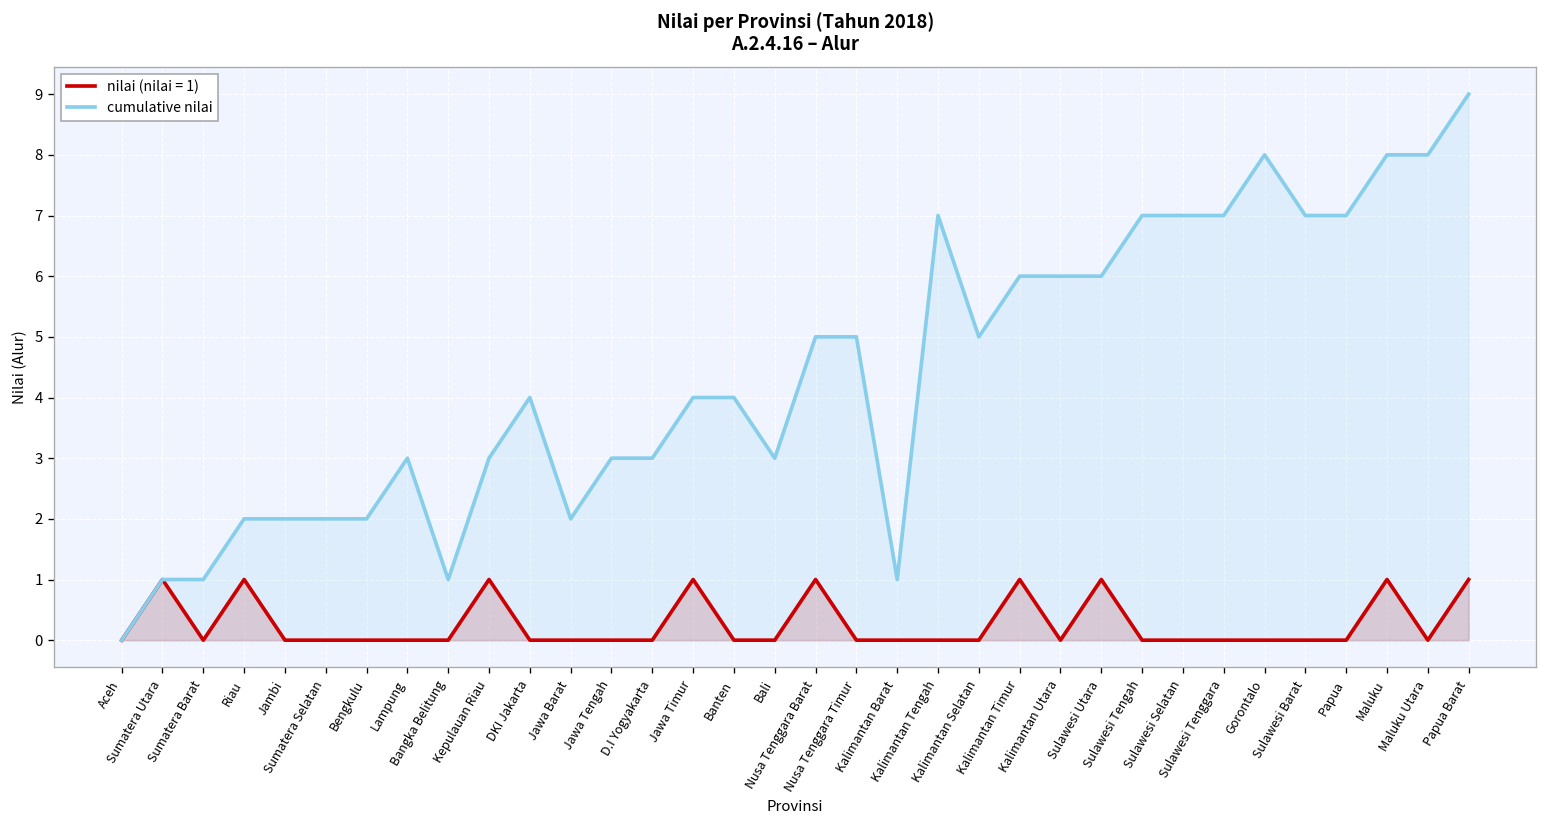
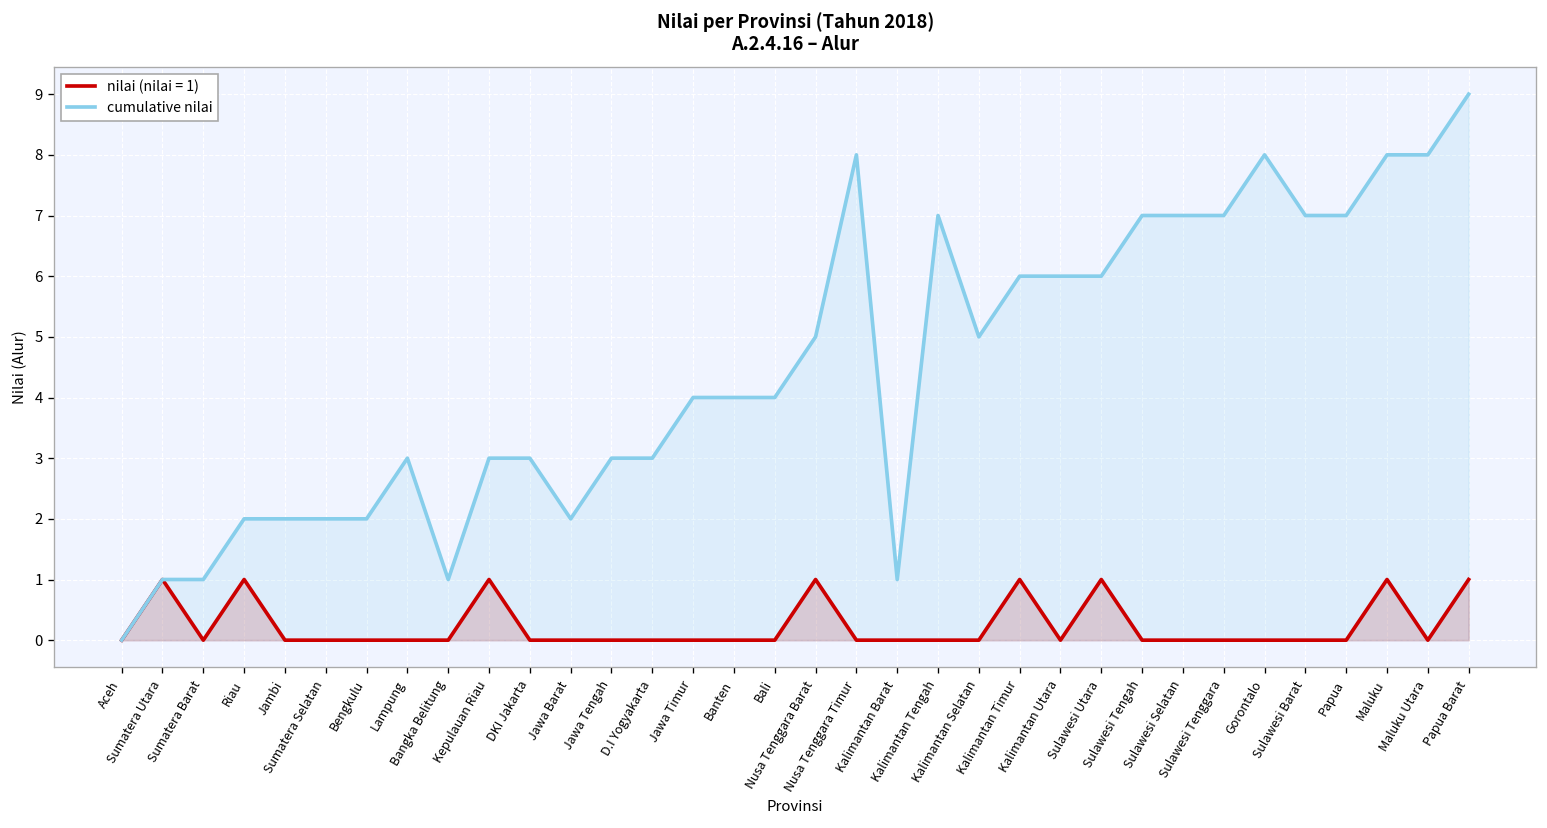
  {
    "nilai (nilai = 1)": {
      "Sumatera Barat": 0,
      "Riau": 1,
      "Jambi": 0,
      "Sumatera Selatan": 0,
      "Bengkulu": 0,
      "Lampung": 0,
      "Bangka Belitung": 0,
      "Kepulauan Riau": 1,
      "DKI Jakarta": 0,
      "Jawa Barat": 0,
      "Jawa Tengah": 0,
      "D.I Yogyakarta": 0,
-     "Jawa Timur": 1,
+     "Jawa Timur": 0,
      "Banten": 0,
      "Bali": 0,
      "Nusa Tenggara Barat": 1,
      "Nusa Tenggara Timur": 0,
      "Kalimantan Barat": 0,
      "Kalimantan Tengah": 0,
      "Kalimantan Selatan": 0,
      "Kalimantan Timur": 1,
      "Kalimantan Utara": 0,
      "Sulawesi Utara": 1,
      "Sulawesi Tengah": 0,
      "Sulawesi Selatan": 0,
      "Sulawesi Tenggara": 0,
      "Gorontalo": 0,
      "Sulawesi Barat": 0,
      "Papua": 0,
      "Maluku": 1,
      "Maluku Utara": 0,
      "Papua Barat": 1
    },
    "cumulative nilai": {
      "Sumatera Barat": 1,
      "Riau": 2,
      "Jambi": 2,
      "Sumatera Selatan": 2,
      "Bengkulu": 2,
      "Lampung": 3,
      "Bangka Belitung": 1,
      "Kepulauan Riau": 3,
-     "DKI Jakarta": 4,
+     "DKI Jakarta": 3,
      "Jawa Barat": 2,
      "Jawa Tengah": 3,
      "D.I Yogyakarta": 3,
      "Jawa Timur": 4,
      "Banten": 4,
-     "Bali": 3,
+     "Bali": 4,
      "Nusa Tenggara Barat": 5,
-     "Nusa Tenggara Timur": 5,
+     "Nusa Tenggara Timur": 8,
      "Kalimantan Barat": 1,
      "Kalimantan Tengah": 7,
      "Kalimantan Selatan": 5,
      "Kalimantan Timur": 6,
      "Kalimantan Utara": 6,
      "Sulawesi Utara": 6,
      "Sulawesi Tengah": 7,
      "Sulawesi Selatan": 7,
      "Sulawesi Tenggara": 7,
      "Gorontalo": 8,
      "Sulawesi Barat": 7,
      "Papua": 7,
      "Maluku": 8,
      "Maluku Utara": 8,
      "Papua Barat": 9
    }
  }
